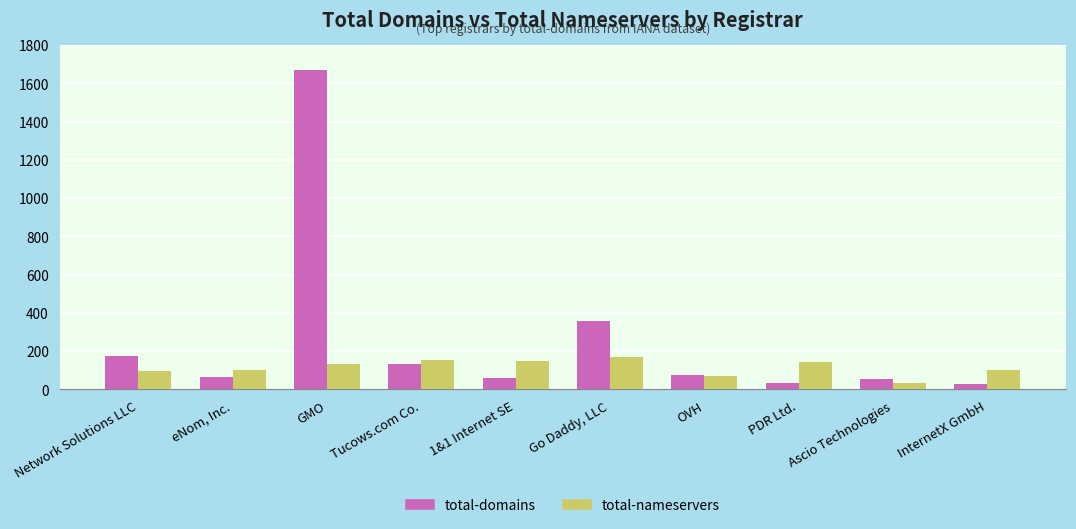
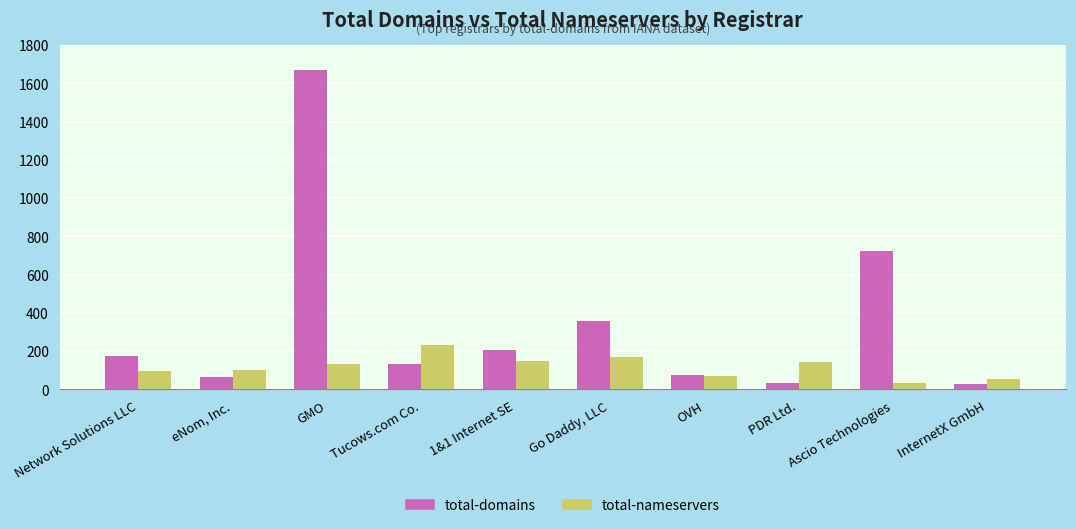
  {
    "total-domains": {
      "Network Solutions LLC": 170,
      "eNom, Inc.": 60,
      "GMO": 1670,
      "Tucows.com Co.": 130,
-     "1&1 Internet SE": 60,
+     "1&1 Internet SE": 210,
      "Go Daddy, LLC": 360,
      "OVH": 70,
      "PDR Ltd.": 30,
-     "Ascio Technologies": 50,
+     "Ascio Technologies": 720,
      "InternetX GmbH": 30
    },
    "total-nameservers": {
      "Network Solutions LLC": 100,
      "eNom, Inc.": 100,
      "GMO": 140,
-     "Tucows.com Co.": 160,
+     "Tucows.com Co.": 230,
      "1&1 Internet SE": 150,
      "Go Daddy, LLC": 170,
      "OVH": 70,
      "PDR Ltd.": 150,
      "Ascio Technologies": 30,
-     "InternetX GmbH": 100
+     "InternetX GmbH": 50
    }
  }
